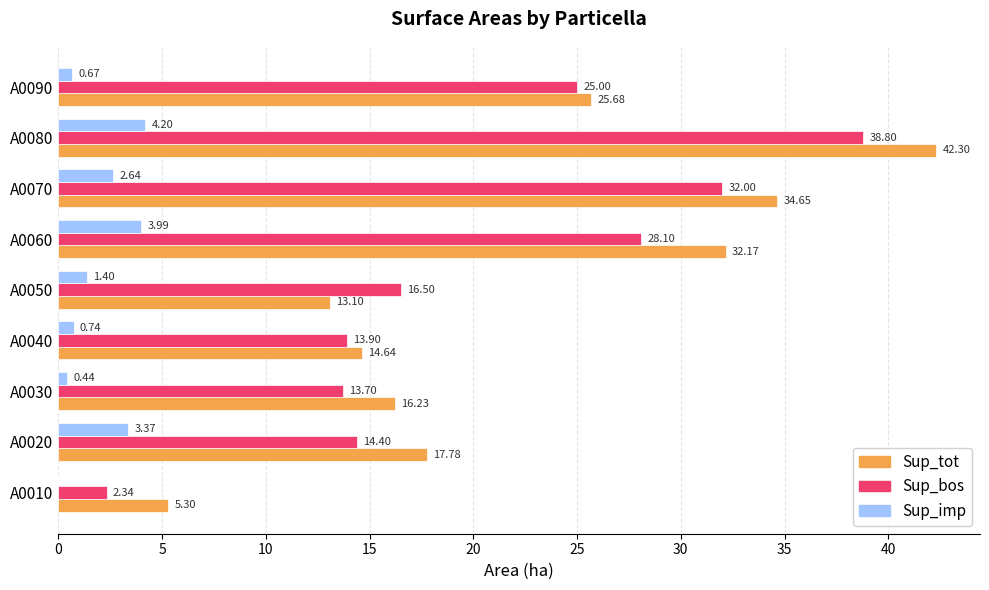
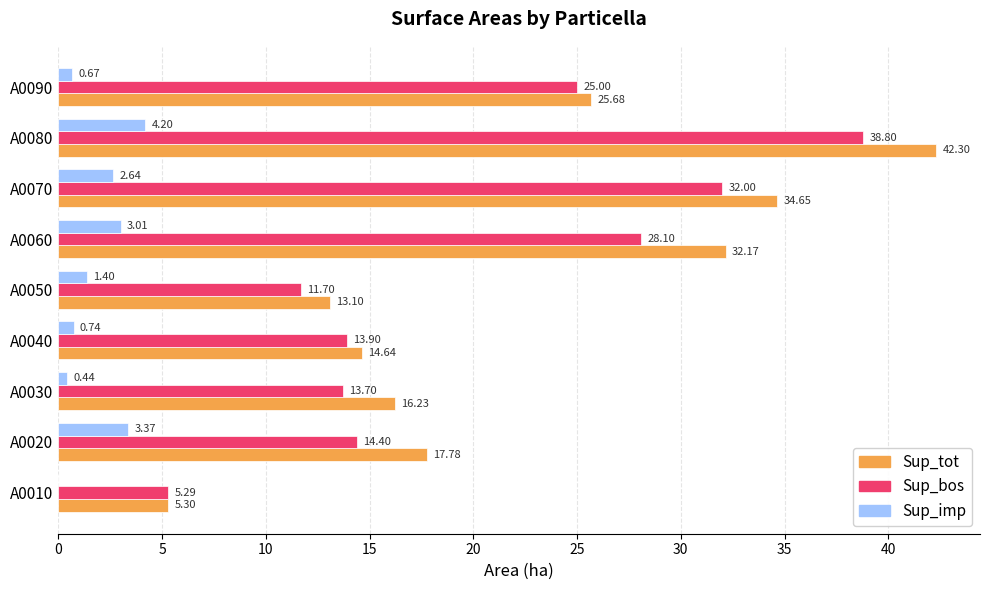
  {
    "Sup_tot": {
      "A0090": 25.68,
      "A0080": 42.30,
      "A0070": 34.65,
      "A0060": 32.17,
      "A0050": 13.10,
      "A0040": 14.64,
      "A0030": 16.23,
      "A0020": 17.78,
      "A0010": 5.30
    },
    "Sup_bos": {
      "A0090": 25.00,
      "A0080": 38.80,
      "A0070": 32.00,
      "A0060": 28.10,
-     "A0050": 16.50,
+     "A0050": 11.70,
      "A0040": 13.90,
      "A0030": 13.70,
      "A0020": 14.40,
-     "A0010": 2.34
+     "A0010": 5.29
    },
    "Sup_imp": {
      "A0090": 0.67,
      "A0080": 4.20,
      "A0070": 2.64,
-     "A0060": 3.99,
+     "A0060": 3.01,
      "A0050": 1.40,
      "A0040": 0.74,
      "A0030": 0.44,
      "A0020": 3.37
    }
  }
